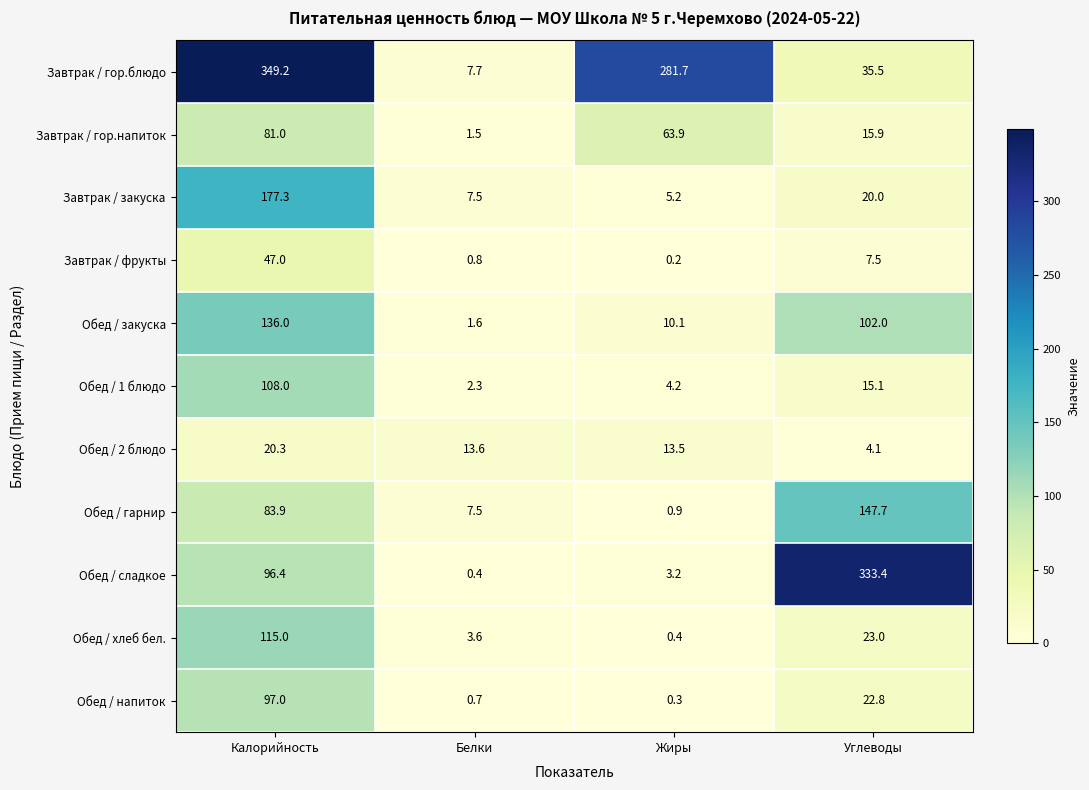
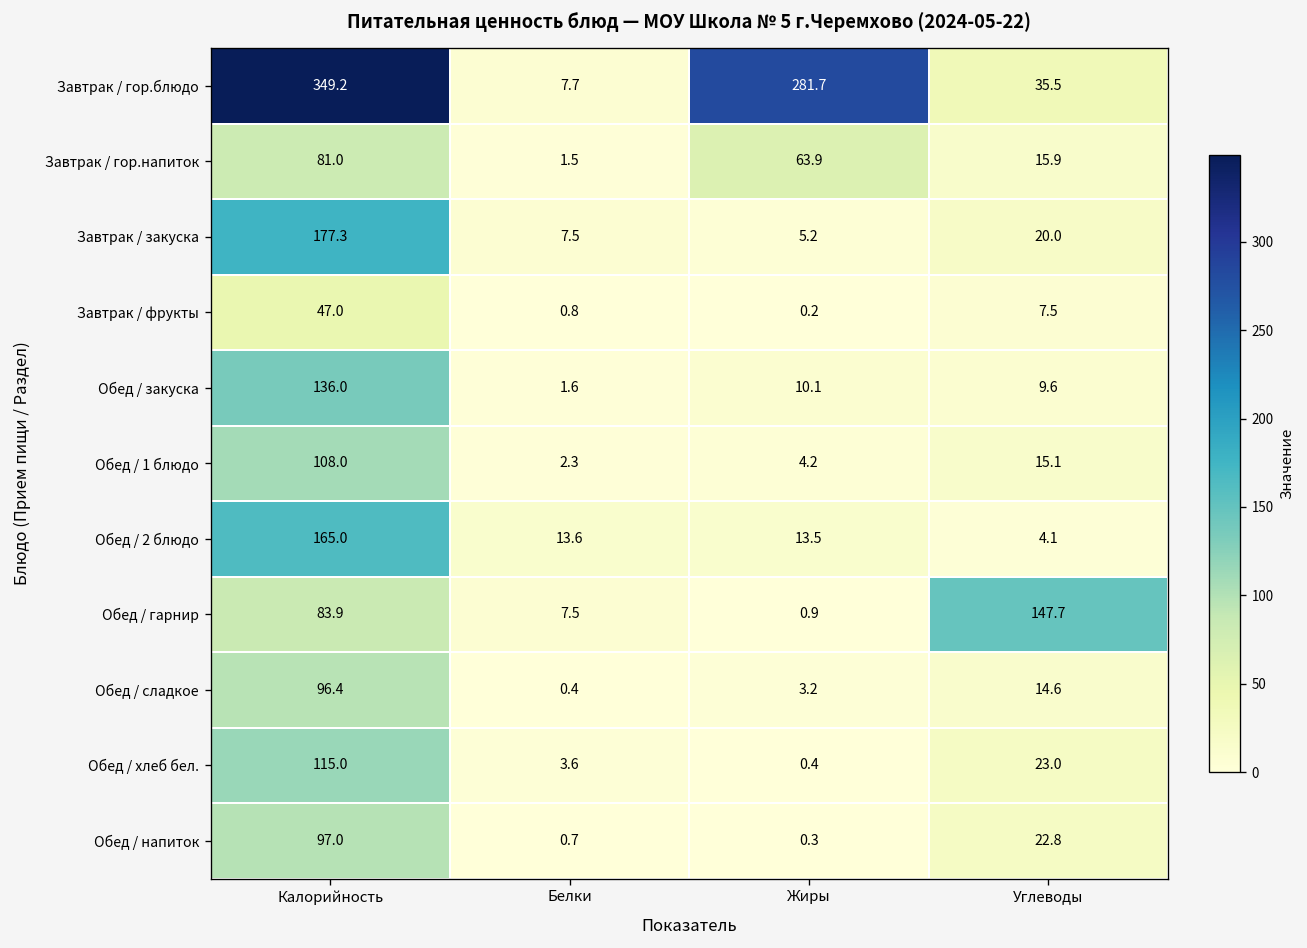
  {
    "Завтрак / гор.блюдо": {
      "Калорийность": 349.2,
      "Белки": 7.7,
      "Жиры": 281.7,
      "Углеводы": 35.5
    },
    "Завтрак / гор.напиток": {
      "Калорийность": 81.0,
      "Белки": 1.5,
      "Жиры": 63.9,
      "Углеводы": 15.9
    },
    "Завтрак / закуска": {
      "Калорийность": 177.3,
      "Белки": 7.5,
      "Жиры": 5.2,
      "Углеводы": 20.0
    },
    "Завтрак / фрукты": {
      "Калорийность": 47.0,
      "Белки": 0.8,
      "Жиры": 0.2,
      "Углеводы": 7.5
    },
    "Обед / закуска": {
      "Калорийность": 136.0,
      "Белки": 1.6,
      "Жиры": 10.1,
-     "Углеводы": 102.0
+     "Углеводы": 9.6
    },
    "Обед / 1 блюдо": {
      "Калорийность": 108.0,
      "Белки": 2.3,
      "Жиры": 4.2,
      "Углеводы": 15.1
    },
    "Обед / 2 блюдо": {
-     "Калорийность": 20.3,
+     "Калорийность": 165.0,
      "Белки": 13.6,
      "Жиры": 13.5,
      "Углеводы": 4.1
    },
    "Обед / гарнир": {
      "Калорийность": 83.9,
      "Белки": 7.5,
      "Жиры": 0.9,
      "Углеводы": 147.7
    },
    "Обед / сладкое": {
      "Калорийность": 96.4,
      "Белки": 0.4,
      "Жиры": 3.2,
-     "Углеводы": 333.4
+     "Углеводы": 14.6
    },
    "Обед / хлеб бел.": {
      "Калорийность": 115.0,
      "Белки": 3.6,
      "Жиры": 0.4,
      "Углеводы": 23.0
    },
    "Обед / напиток": {
      "Калорийность": 97.0,
      "Белки": 0.7,
      "Жиры": 0.3,
      "Углеводы": 22.8
    }
  }
